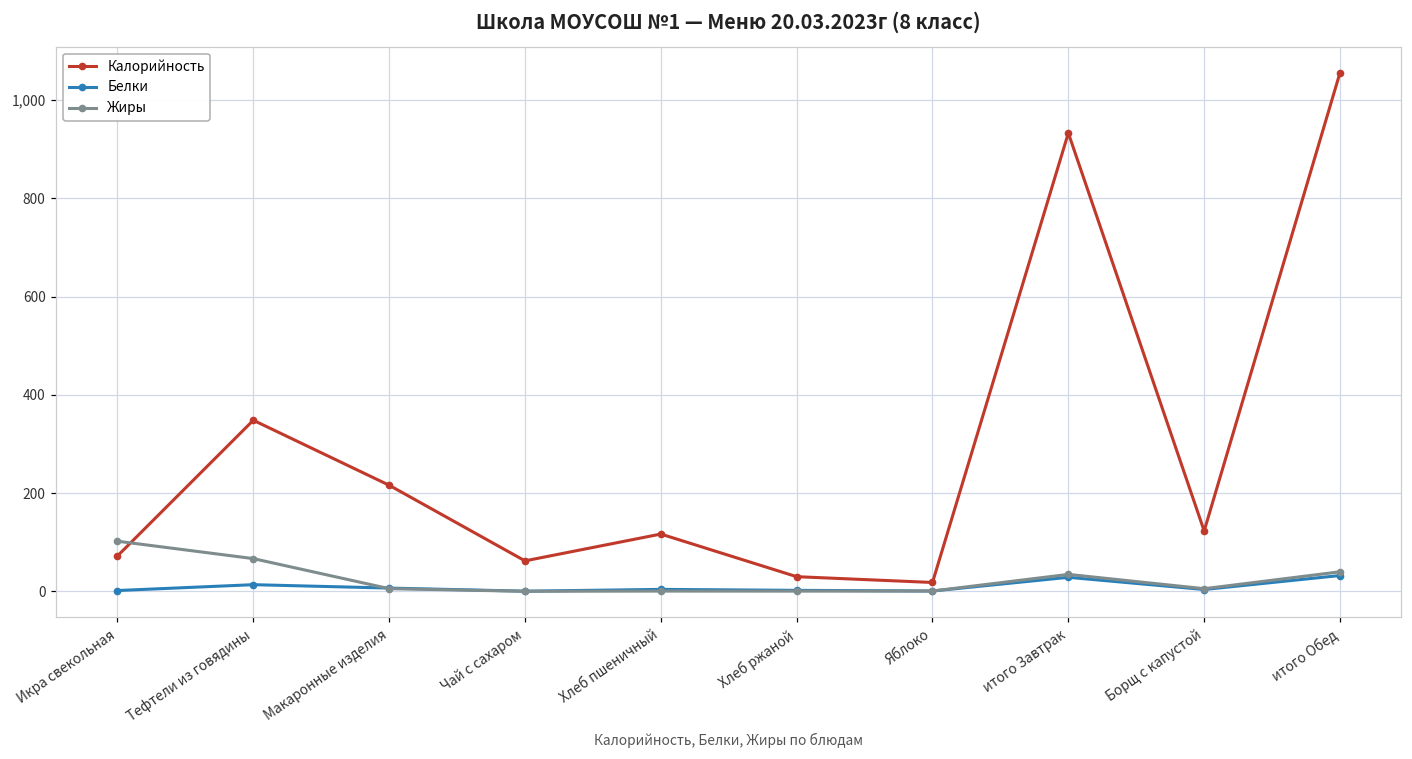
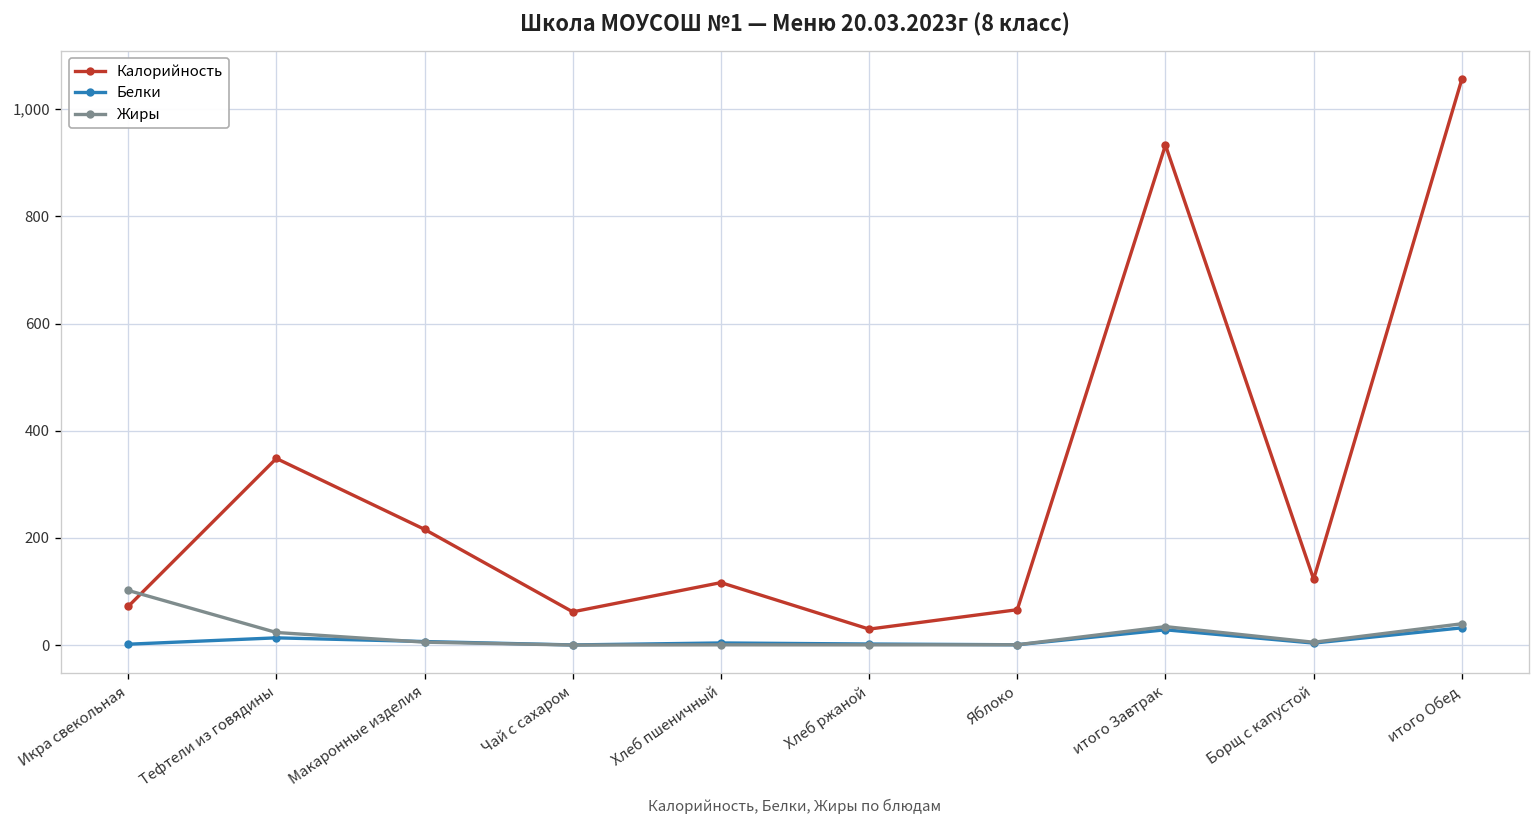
  {
    "Калорийность": {
      "Икра свекольная": "70",
      "Тефтели из говядины": "350",
      "Макаронные изделия": "220",
      "Чай с сахаром": "60",
      "Хлеб пшеничный": "120",
      "Хлеб ржаной": "30",
-     "Яблоко": "20",
+     "Яблоко": "70",
      "итого Завтрак": "930",
      "Борщ с капустой": "120",
      "итого Обед": "1,060"
    },
    "Белки": {
      "Икра свекольная": "0",
      "Тефтели из говядины": "10",
      "итого Завтрак": "30",
      "итого Обед": "30"
    },
    "Жиры": {
      "Икра свекольная": "100",
-     "Тефтели из говядины": "70",
+     "Тефтели из говядины": "20",
      "итого Завтрак": "30",
      "итого Обед": "40"
    }
  }
